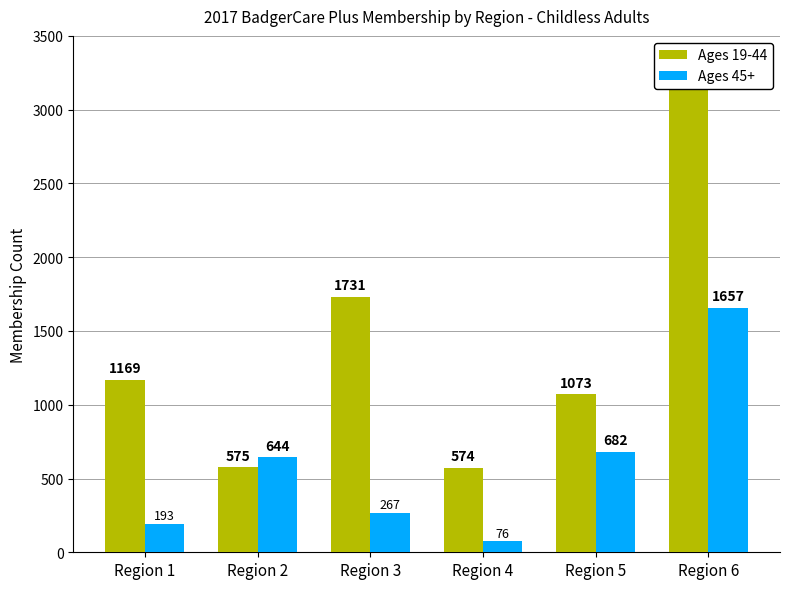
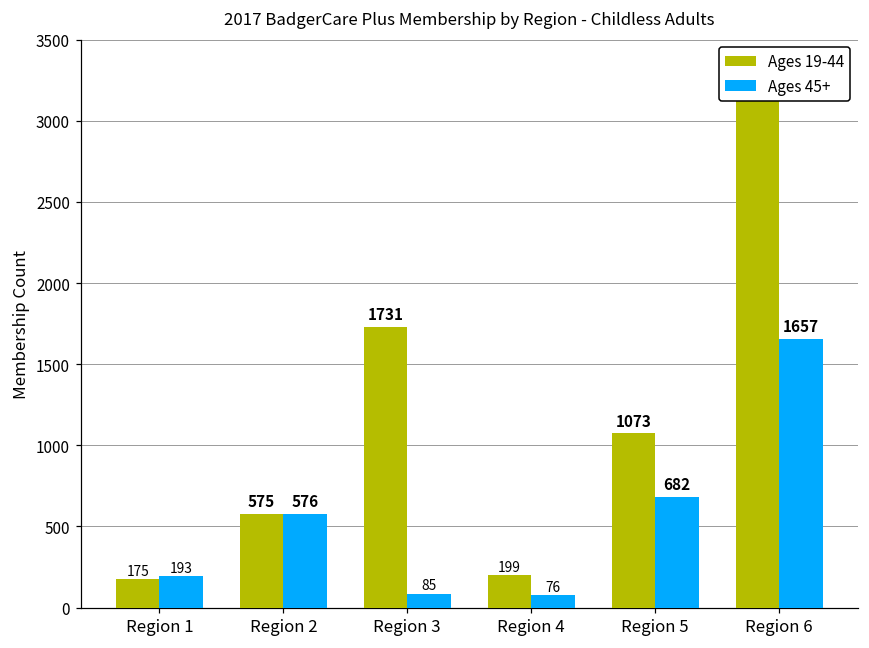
  {
    "Ages 19-44": {
-     "Region 1": 1169,
+     "Region 1": 175,
      "Region 2": 575,
      "Region 3": 1731,
-     "Region 4": 574,
+     "Region 4": 199,
      "Region 5": 1073
    },
    "Ages 45+": {
      "Region 1": 193,
-     "Region 2": 644,
-     "Region 3": 267,
+     "Region 2": 576,
+     "Region 3": 85,
      "Region 4": 76,
      "Region 5": 682,
      "Region 6": 1657
    }
  }
